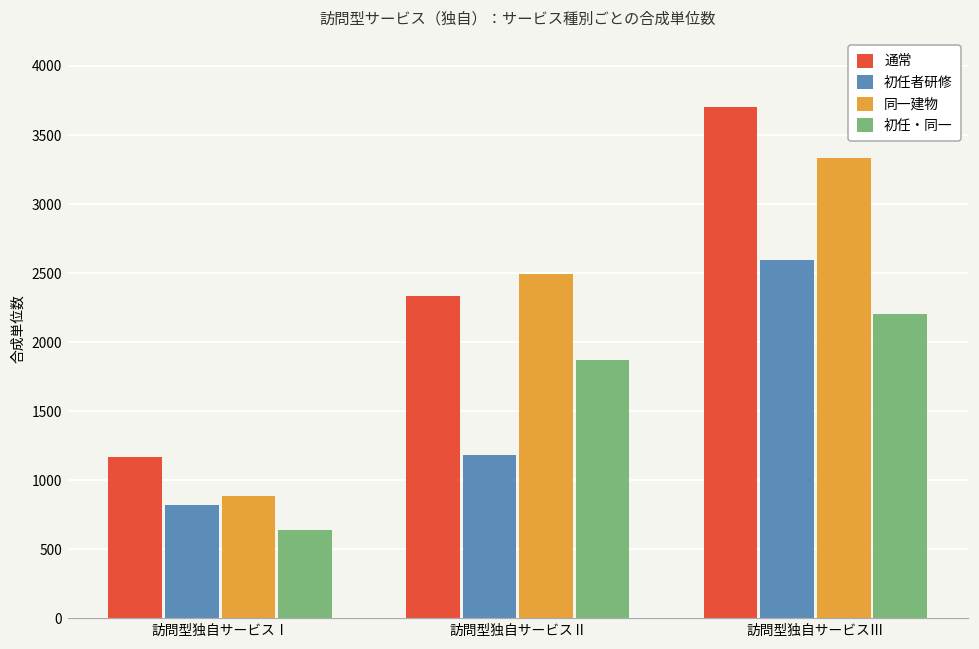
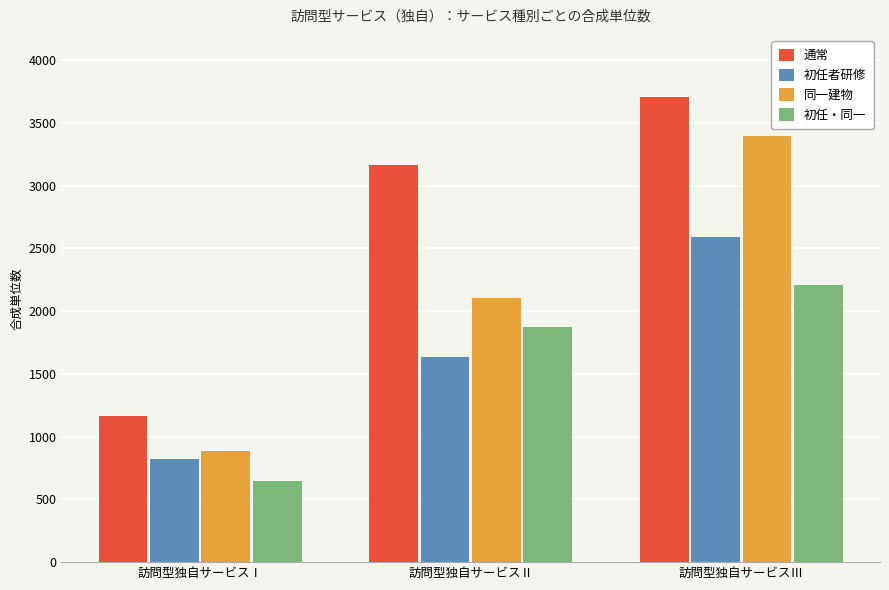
  {
    "通常": {
      "訪問型独自サービスⅠ": 1170,
-     "訪問型独自サービスⅡ": 2340,
+     "訪問型独自サービスⅡ": 3160,
      "訪問型独自サービスⅢ": 3700
    },
    "初任者研修": {
      "訪問型独自サービスⅠ": 820,
-     "訪問型独自サービスⅡ": 1180,
+     "訪問型独自サービスⅡ": 1640,
      "訪問型独自サービスⅢ": 2590
    },
    "同一建物": {
      "訪問型独自サービスⅠ": 890,
-     "訪問型独自サービスⅡ": 2500,
-     "訪問型独自サービスⅢ": 3330
+     "訪問型独自サービスⅡ": 2100,
+     "訪問型独自サービスⅢ": 3400
    },
    "初任・同一": {
      "訪問型独自サービスⅠ": 640,
      "訪問型独自サービスⅡ": 1870,
      "訪問型独自サービスⅢ": 2210
    }
  }
